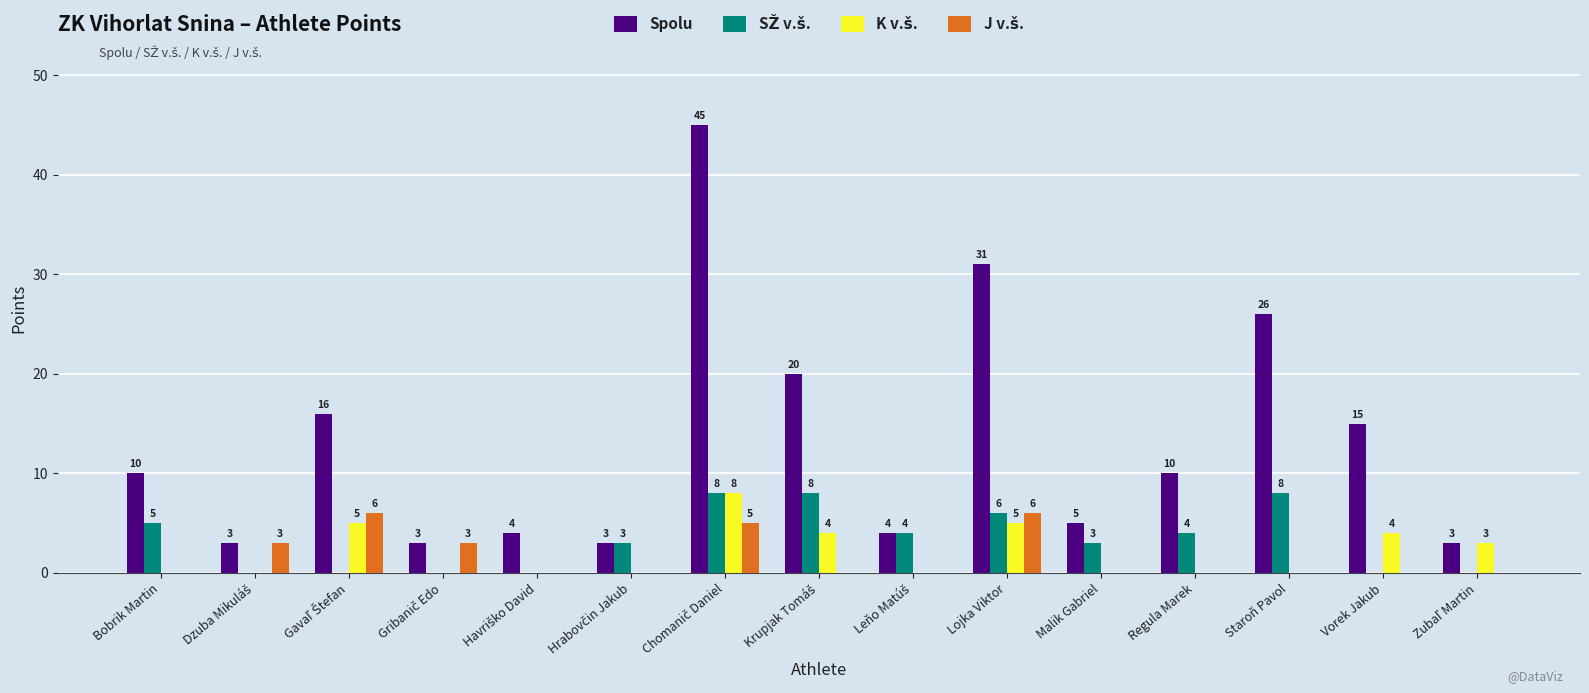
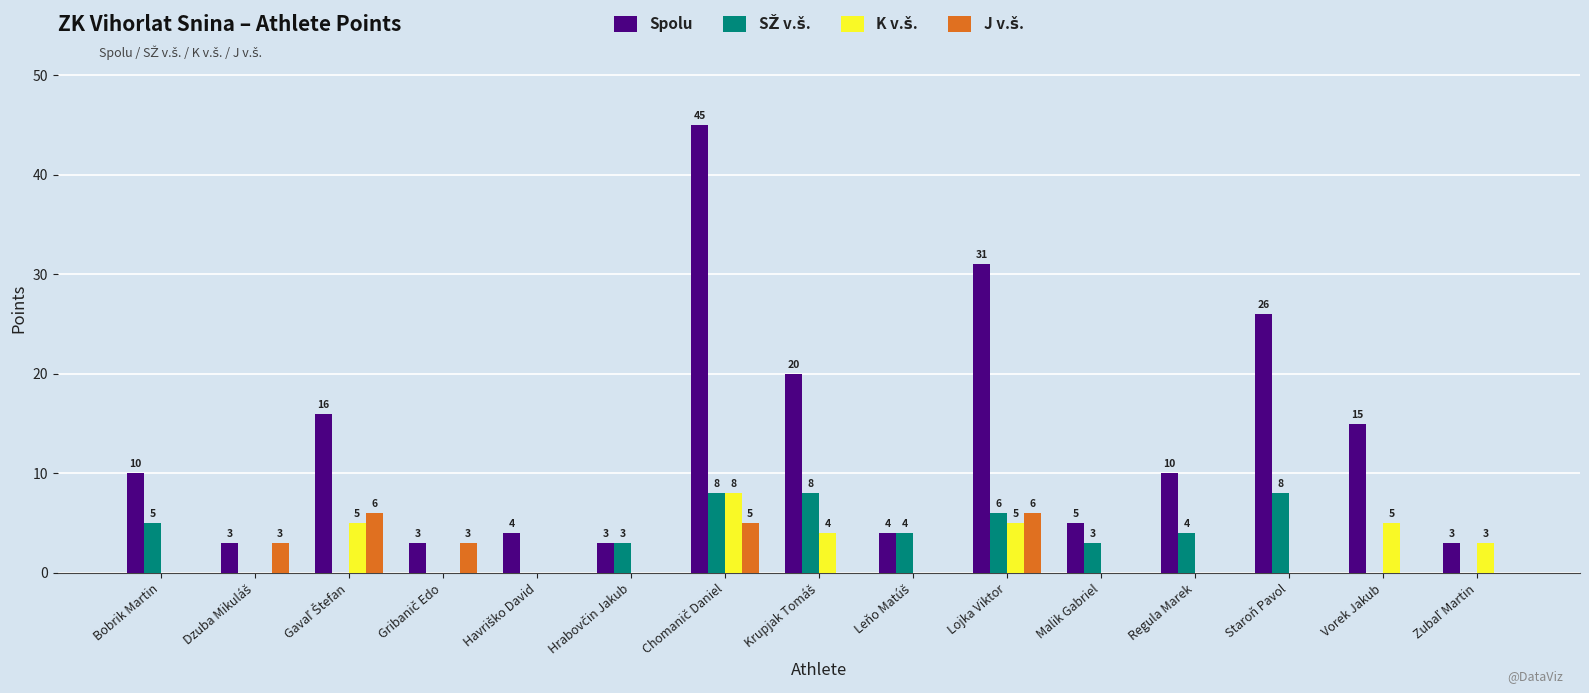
  {
    "Spolu": {
      "Bobrik Martin": 10,
      "Dzuba Mikuláš": 3,
      "Gavaľ Štefan": 16,
      "Gribanič Edo": 3,
      "Havriško David": 4,
      "Hrabovčin Jakub": 3,
      "Chomanič Daniel": 45,
      "Krupjak Tomáš": 20,
      "Leňo Matúš": 4,
      "Lojka Viktor": 31,
      "Malik Gabriel": 5,
      "Regula Marek": 10,
      "Staroň Pavol": 26,
      "Vorek Jakub": 15,
      "Zubaľ Martin": 3
    },
    "SŽ v.š.": {
      "Bobrik Martin": 5,
      "Hrabovčin Jakub": 3,
      "Chomanič Daniel": 8,
      "Krupjak Tomáš": 8,
      "Leňo Matúš": 4,
      "Lojka Viktor": 6,
      "Malik Gabriel": 3,
      "Regula Marek": 4,
      "Staroň Pavol": 8
    },
    "K v.š.": {
      "Gavaľ Štefan": 5,
      "Chomanič Daniel": 8,
      "Krupjak Tomáš": 4,
      "Lojka Viktor": 5,
-     "Vorek Jakub": 4,
+     "Vorek Jakub": 5,
      "Zubaľ Martin": 3
    },
    "J v.š.": {
      "Dzuba Mikuláš": 3,
      "Gavaľ Štefan": 6,
      "Gribanič Edo": 3,
      "Chomanič Daniel": 5,
      "Lojka Viktor": 6
    }
  }
